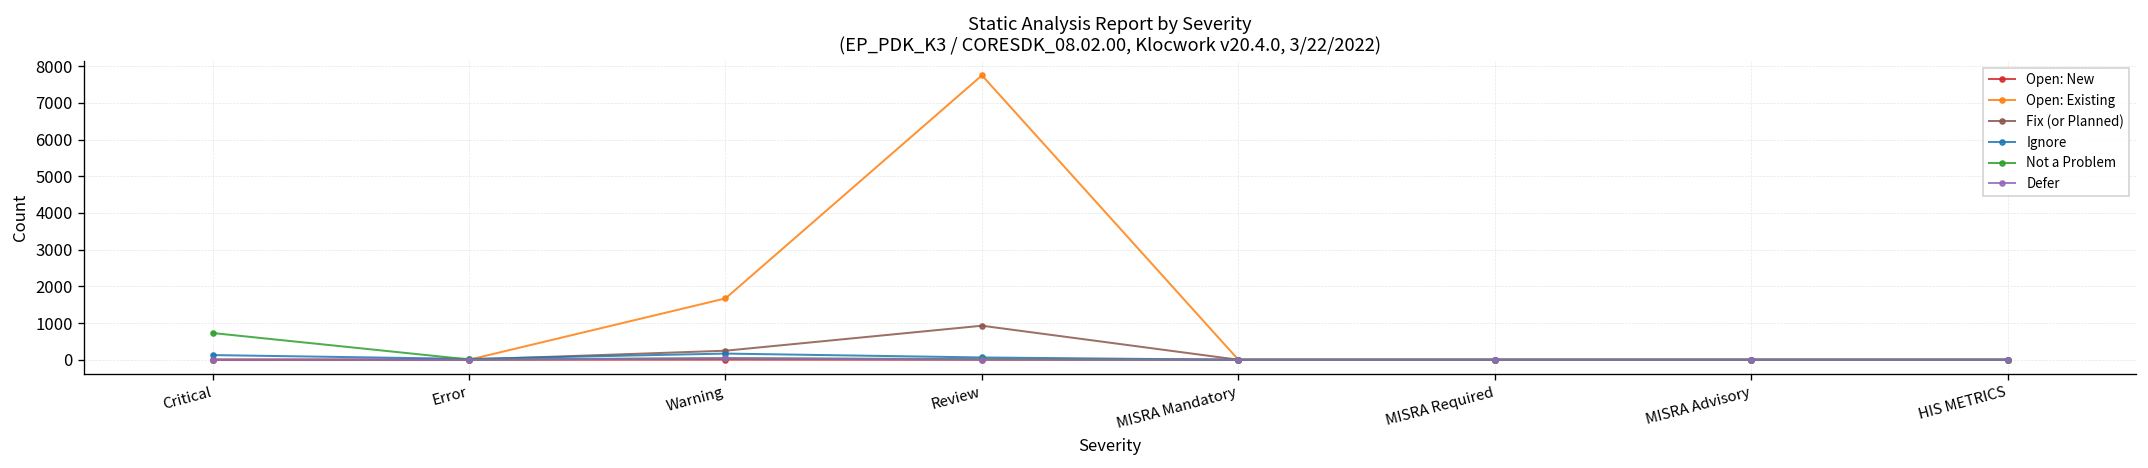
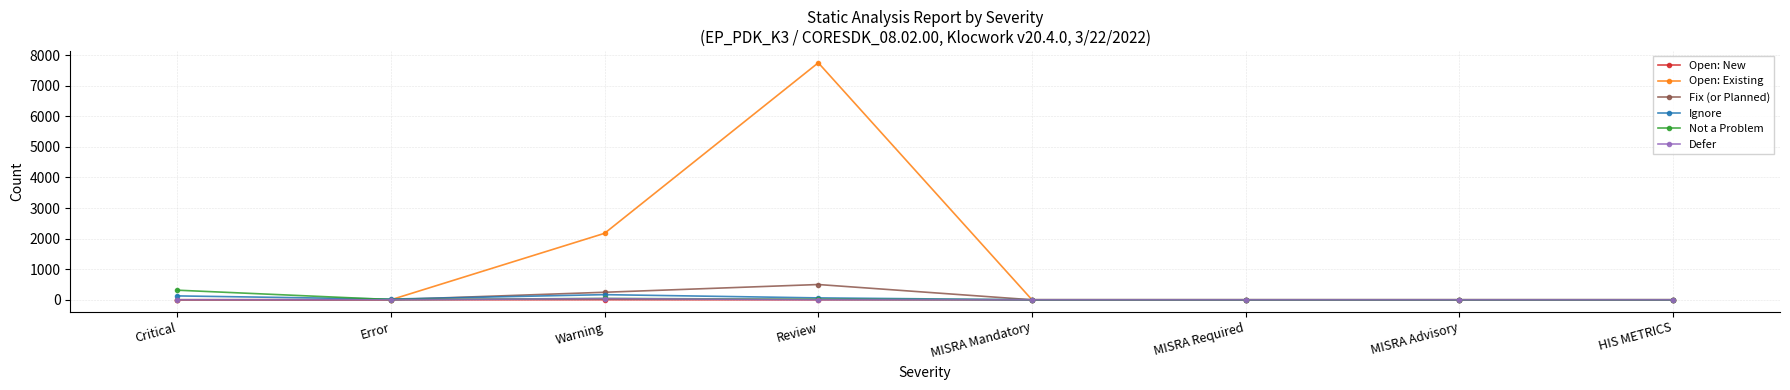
  {
    "Open: Existing": {
-     "Warning": 1700,
+     "Warning": 2200,
      "Review": 7700
    },
    "Fix (or Planned)": {
-     "Review": 900
+     "Review": 500
    },
    "Ignore": {
      "Critical": 100
    },
    "Not a Problem": {
-     "Critical": 700
+     "Critical": 300
    }
  }
